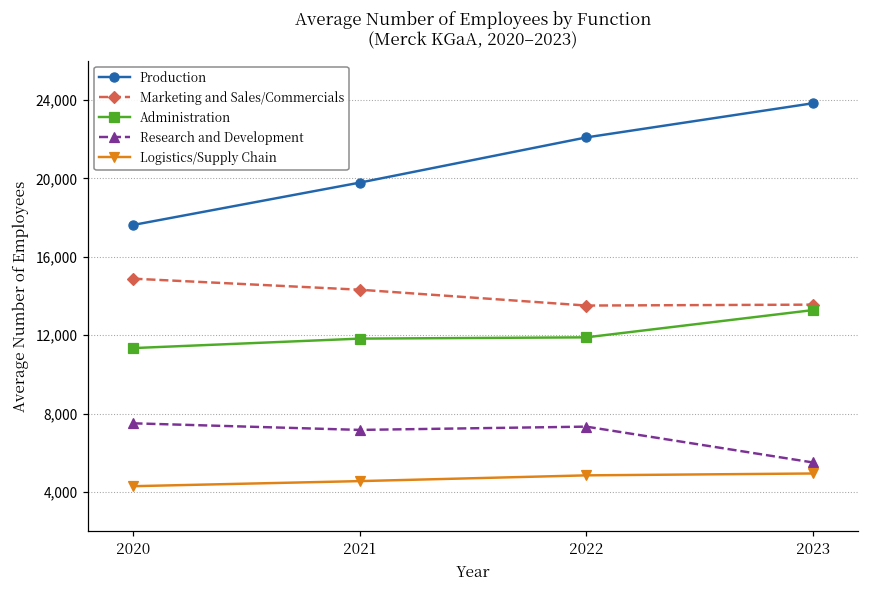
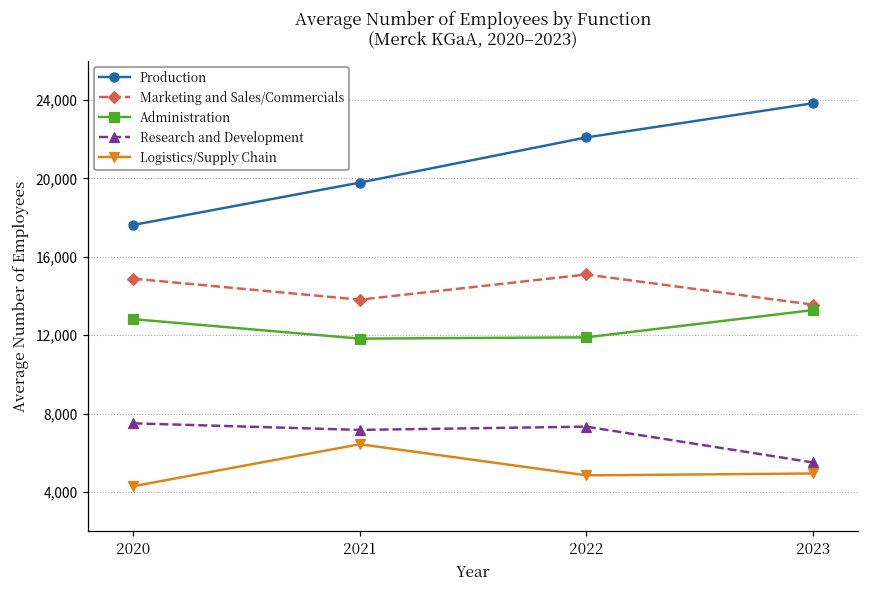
  {
    "Production": {
      "2020": "17,600",
      "2021": "19,800",
      "2022": "22,100",
      "2023": "23,800"
    },
    "Marketing and Sales/Commercials": {
      "2020": "14,900",
-     "2021": "14,300",
-     "2022": "13,500",
+     "2021": "13,800",
+     "2022": "15,100",
      "2023": "13,600"
    },
    "Administration": {
-     "2020": "11,300",
+     "2020": "12,800",
      "2021": "11,800",
      "2022": "11,900",
      "2023": "13,300"
    },
    "Research and Development": {
      "2020": "7,500",
      "2021": "7,200",
      "2022": "7,300",
      "2023": "5,500"
    },
    "Logistics/Supply Chain": {
      "2020": "4,300",
-     "2021": "4,600",
+     "2021": "6,400",
      "2022": "4,900",
      "2023": "4,900"
    }
  }
